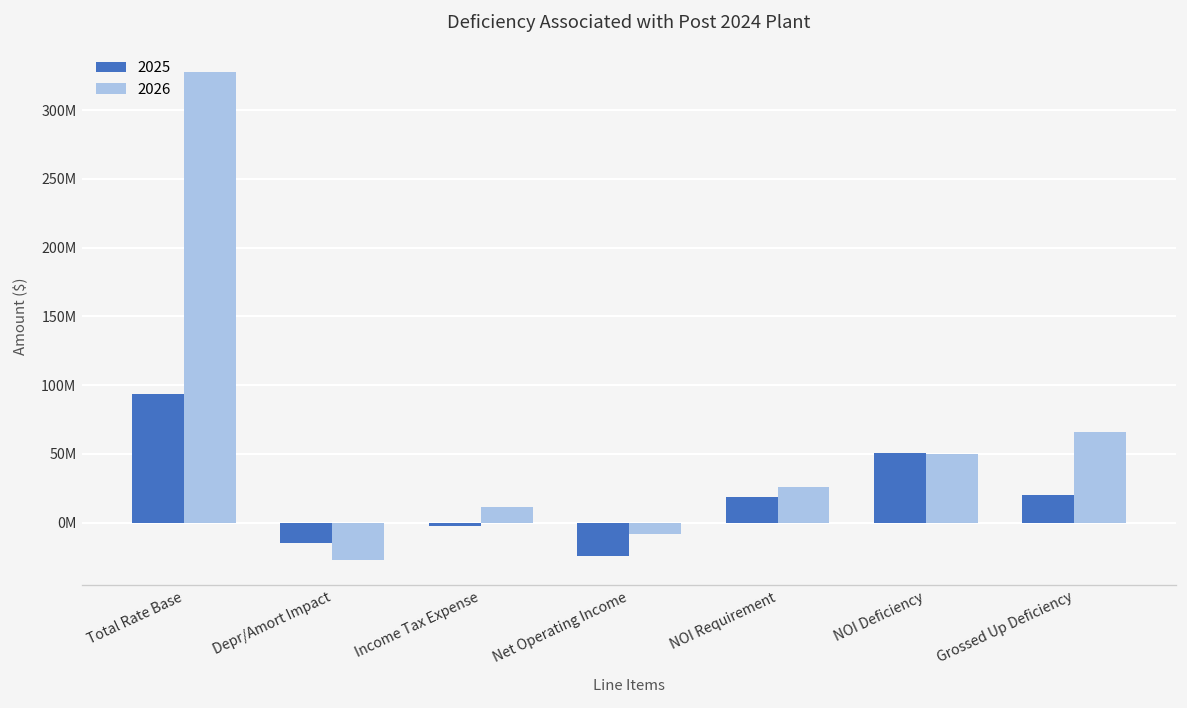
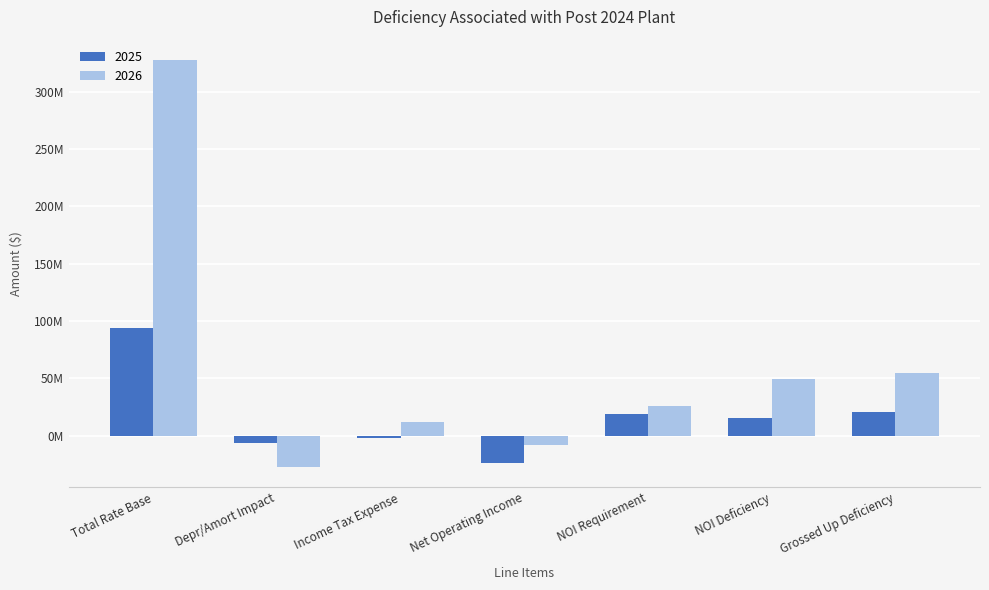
  {
    "2025": {
      "Total Rate Base": 94000000,
-     "Depr/Amort Impact": -15000000,
+     "Depr/Amort Impact": -6000000,
      "Income Tax Expense": -2000000,
      "Net Operating Income": -24000000,
      "NOI Requirement": 19000000,
-     "NOI Deficiency": 50000000,
+     "NOI Deficiency": 15000000,
      "Grossed Up Deficiency": 20000000
    },
    "2026": {
      "Total Rate Base": 328000000,
      "Depr/Amort Impact": -27000000,
      "Income Tax Expense": 12000000,
      "Net Operating Income": -8000000,
      "NOI Requirement": 26000000,
      "NOI Deficiency": 50000000,
-     "Grossed Up Deficiency": 66000000
+     "Grossed Up Deficiency": 54000000
    }
  }
